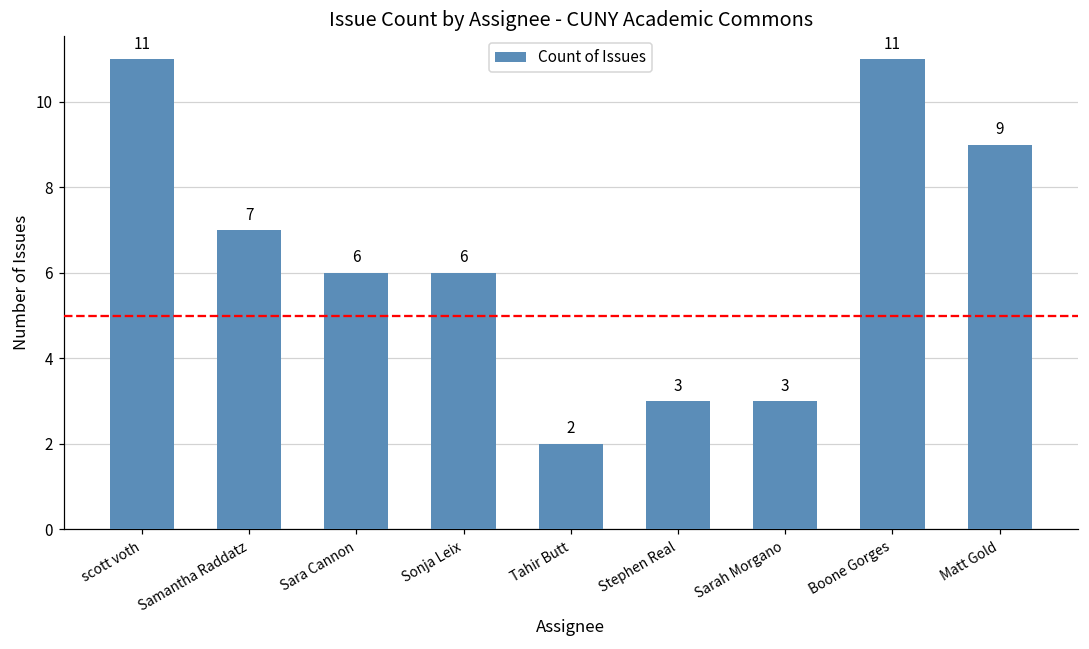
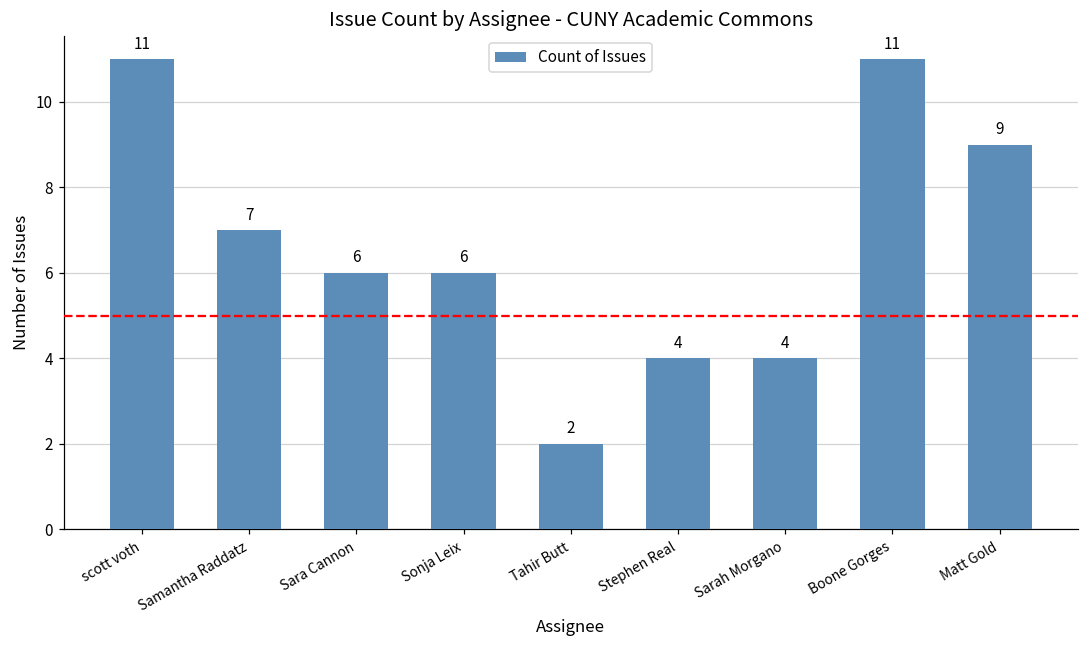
  {
    "scott voth": 11,
    "Samantha Raddatz": 7,
    "Sara Cannon": 6,
    "Sonja Leix": 6,
    "Tahir Butt": 2,
-   "Stephen Real": 3,
-   "Sarah Morgano": 3,
+   "Stephen Real": 4,
+   "Sarah Morgano": 4,
    "Boone Gorges": 11,
    "Matt Gold": 9
  }
